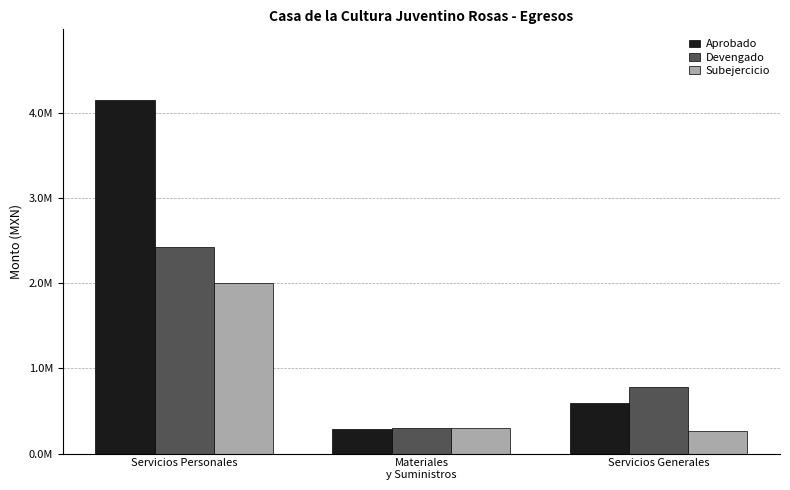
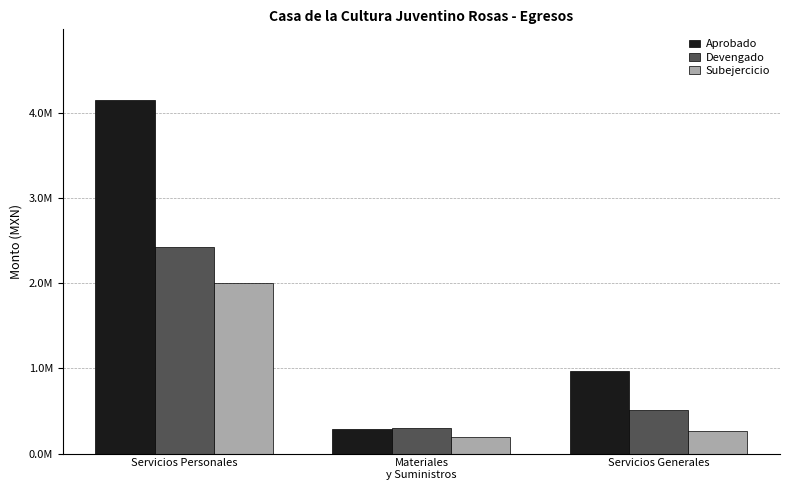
  {
    "Aprobado": {
      "Servicios Personales": 4100000,
      "Materiales y Suministros": 300000,
-     "Servicios Generales": 600000
+     "Servicios Generales": 1000000
    },
    "Devengado": {
      "Servicios Personales": 2400000,
      "Materiales y Suministros": 300000,
-     "Servicios Generales": 800000
+     "Servicios Generales": 500000
    },
    "Subejercicio": {
      "Servicios Personales": 2000000,
-     "Materiales y Suministros": 300000,
+     "Materiales y Suministros": 200000,
      "Servicios Generales": 300000
    }
  }
